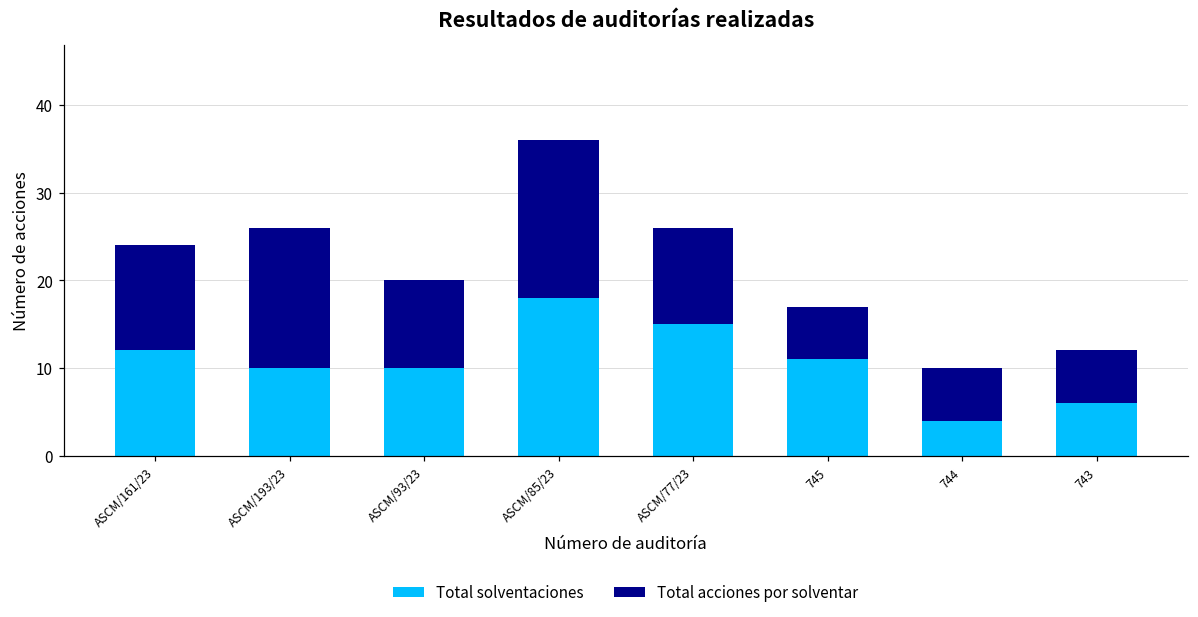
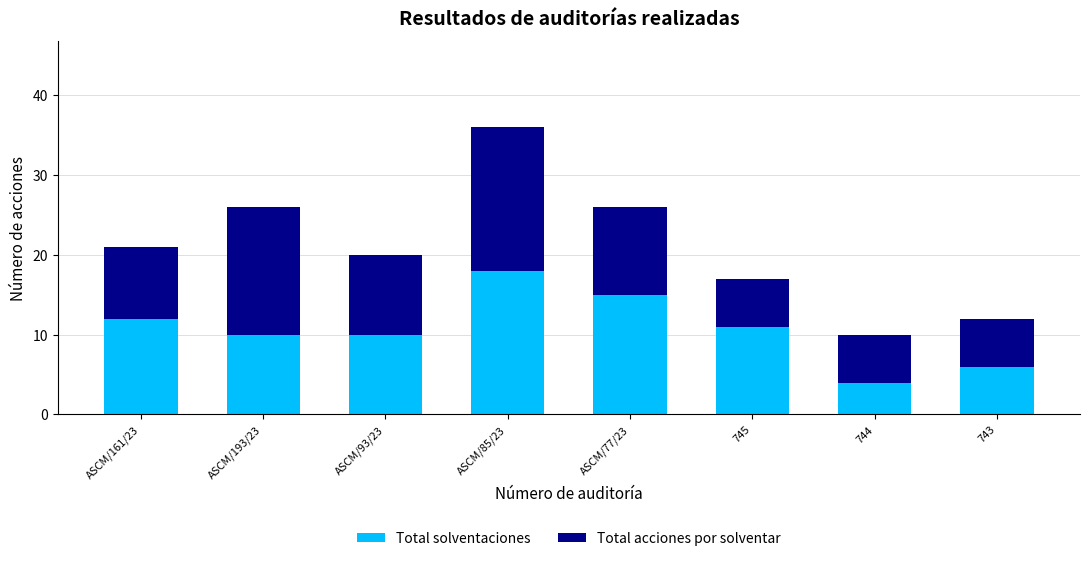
  {
    "Total solventaciones": {
      "ASCM/161/23": 12,
      "ASCM/193/23": 10,
      "ASCM/93/23": 10,
      "ASCM/85/23": 18,
      "ASCM/77/23": 15,
      "745": 11,
      "744": 4,
      "743": 6
    },
    "Total acciones por solventar": {
-     "ASCM/161/23": 12,
+     "ASCM/161/23": 9,
      "ASCM/193/23": 16,
      "ASCM/93/23": 10,
      "ASCM/85/23": 18,
      "ASCM/77/23": 11,
      "745": 6,
      "744": 6,
      "743": 6
    }
  }
